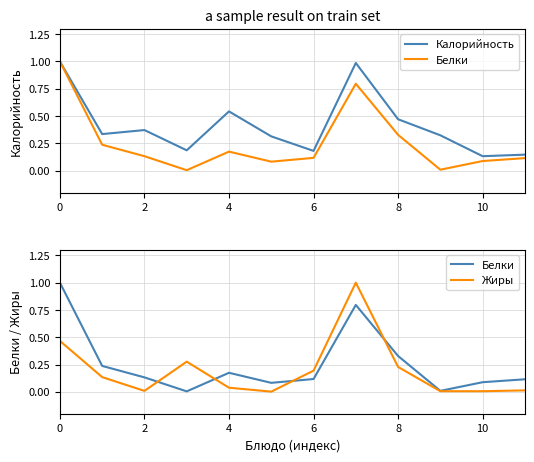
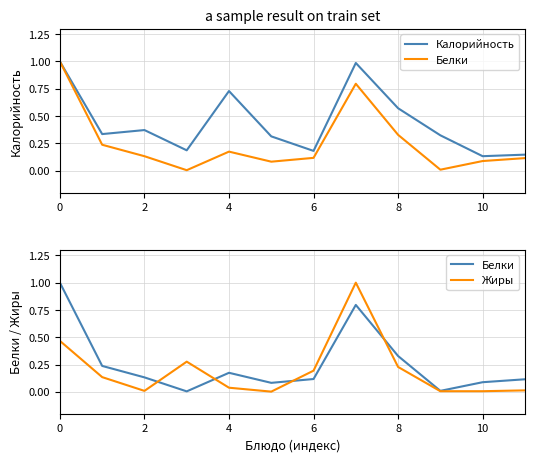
  {
    "a sample result on train set": {
      "Калорийность": {
        "2": 0.37,
-       "4": 0.54,
+       "4": 0.73,
        "6": 0.18,
-       "8": 0.47,
+       "8": 0.57,
        "10": 0.13
      }
    }
  }
